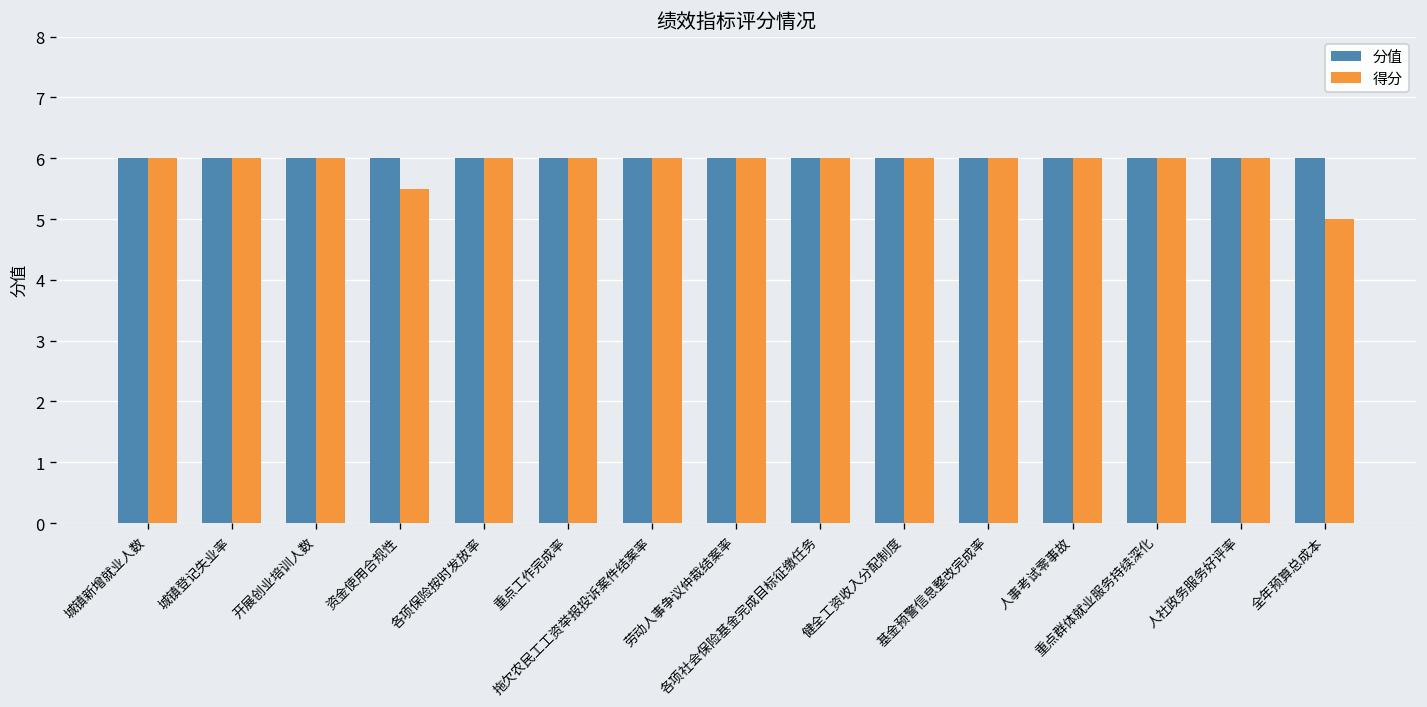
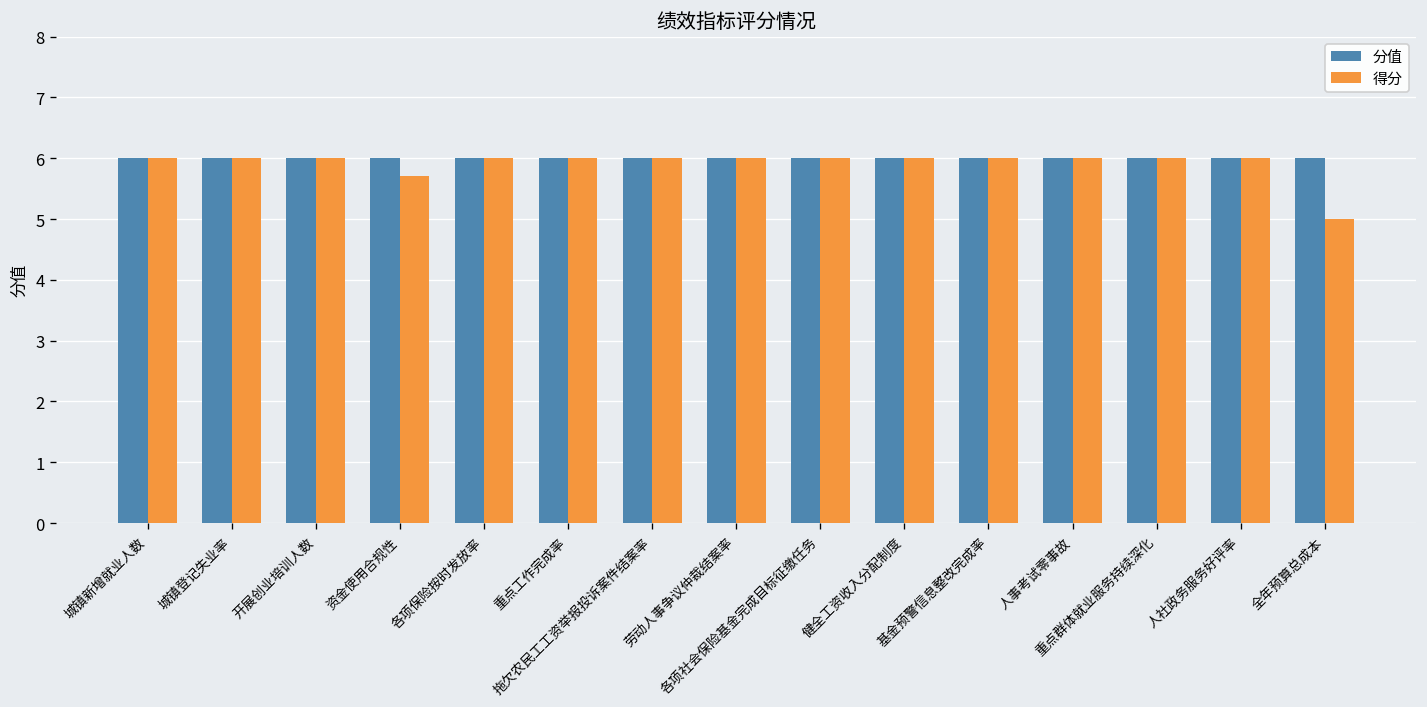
  {
    "分值": {
      "城镇新增就业人数": 6.0,
      "城镇登记失业率": 6.0,
      "开展创业培训人数": 6.0,
      "资金使用合规性": 6.0,
      "各项保险按时发放率": 6.0,
      "重点工作完成率": 6.0,
      "拖欠农民工工资举报投诉案件结案率": 6.0,
      "劳动人事争议仲裁结案率": 6.0,
      "各项社会保险基金完成目标征缴任务": 6.0,
      "健全工资收入分配制度": 6.0,
      "基金预警信息整改完成率": 6.0,
      "人事考试零事故": 6.0,
      "重点群体就业服务持续深化": 6.0,
      "人社政务服务好评率": 6.0,
      "全年预算总成本": 6.0
    },
    "得分": {
      "城镇新增就业人数": 6.0,
      "城镇登记失业率": 6.0,
      "开展创业培训人数": 6.0,
-     "资金使用合规性": 5.5,
+     "资金使用合规性": 5.7,
      "各项保险按时发放率": 6.0,
      "重点工作完成率": 6.0,
      "拖欠农民工工资举报投诉案件结案率": 6.0,
      "劳动人事争议仲裁结案率": 6.0,
      "各项社会保险基金完成目标征缴任务": 6.0,
      "健全工资收入分配制度": 6.0,
      "基金预警信息整改完成率": 6.0,
      "人事考试零事故": 6.0,
      "重点群体就业服务持续深化": 6.0,
      "人社政务服务好评率": 6.0,
      "全年预算总成本": 5.0
    }
  }
